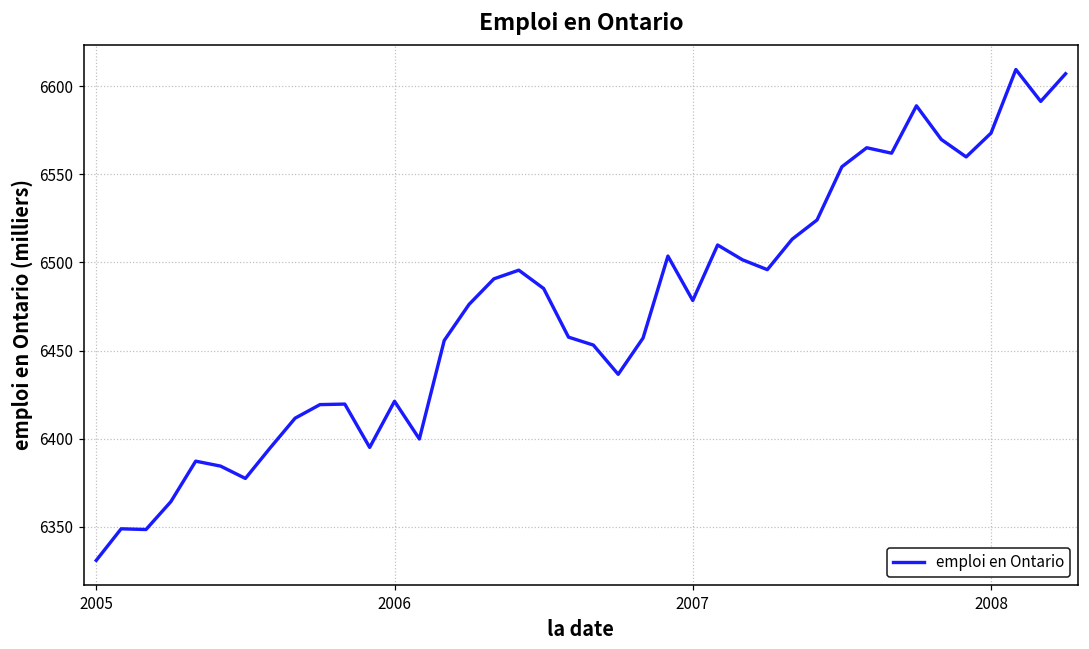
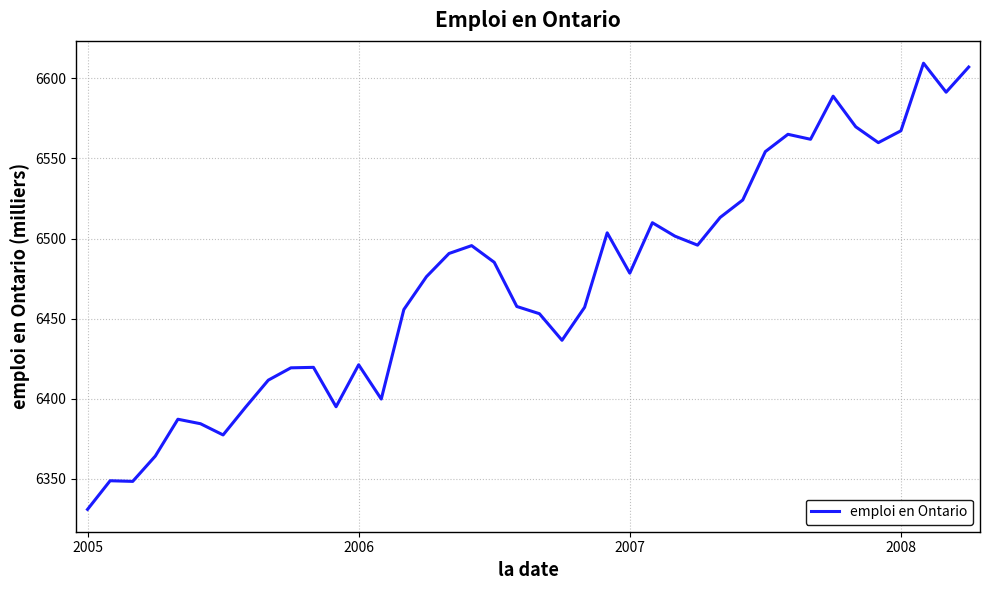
  {
    "2005": 6331,
    "2006": 6421,
    "2007": 6478,
-   "2008": 6573
+   "2008": 6567
  }
